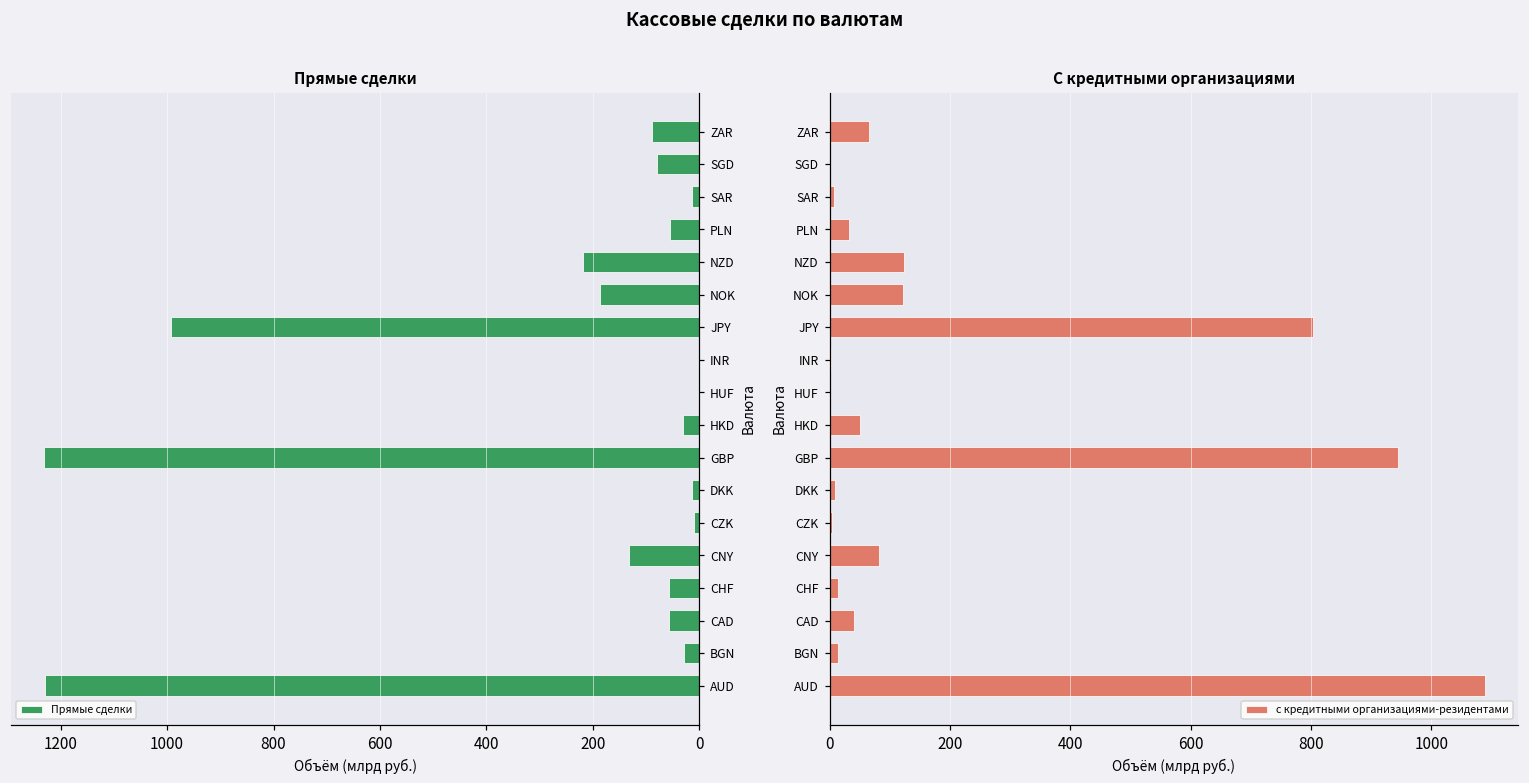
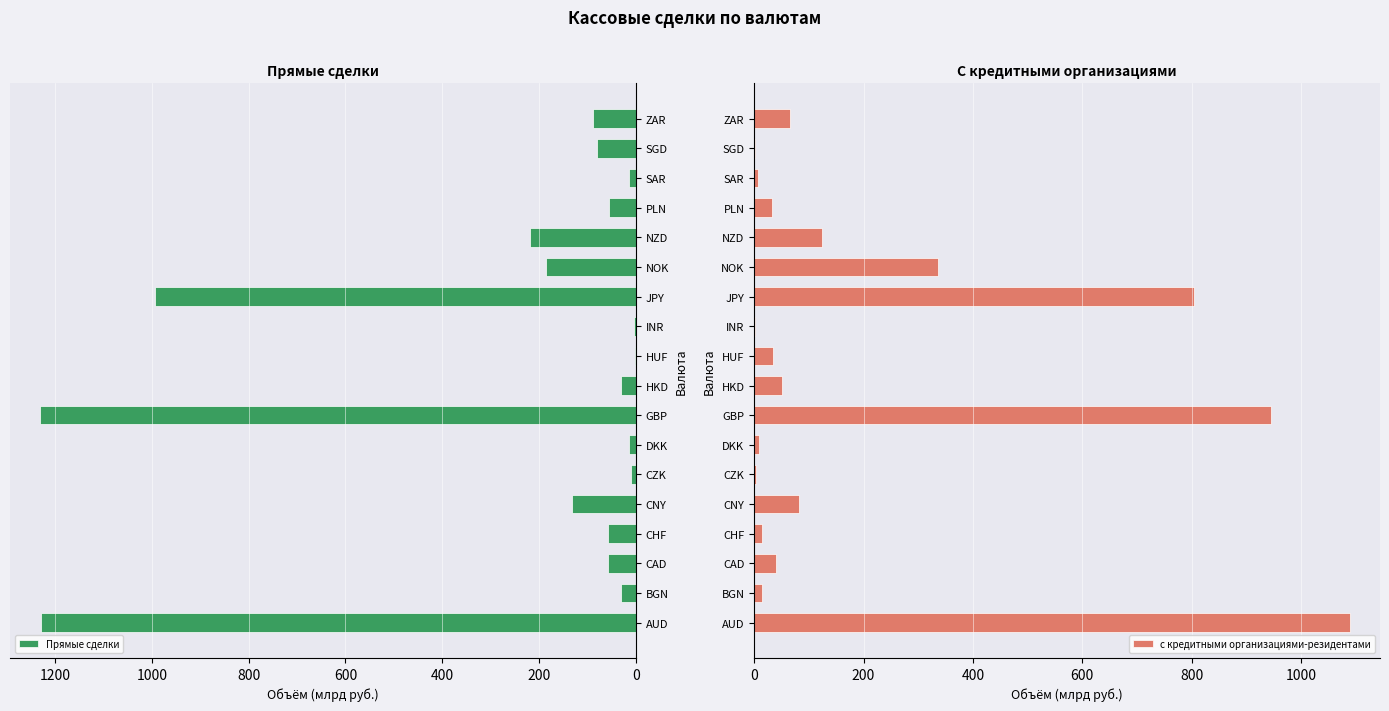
  {
    "Прямые сделки": {
      "ZAR": 90,
      "SGD": 80,
      "SAR": 10,
      "PLN": 60,
      "NZD": 220,
      "NOK": 190,
      "JPY": 990,
      "HKD": 30,
      "GBP": 1230,
      "DKK": 10,
      "CZK": 10,
      "CNY": 130,
      "CHF": 60,
      "CAD": 60,
      "BGN": 30,
      "AUD": 1230
    },
    "С кредитными организациями": {
      "ZAR": 70,
      "SAR": 10,
      "PLN": 30,
      "NZD": 120,
-     "NOK": 120,
+     "NOK": 340,
      "JPY": 800,
-     "HUF": 0,
+     "HUF": 40,
      "HKD": 50,
      "GBP": 940,
      "DKK": 10,
      "CNY": 80,
      "CHF": 10,
      "CAD": 40,
      "BGN": 10,
      "AUD": 1090
    }
  }
